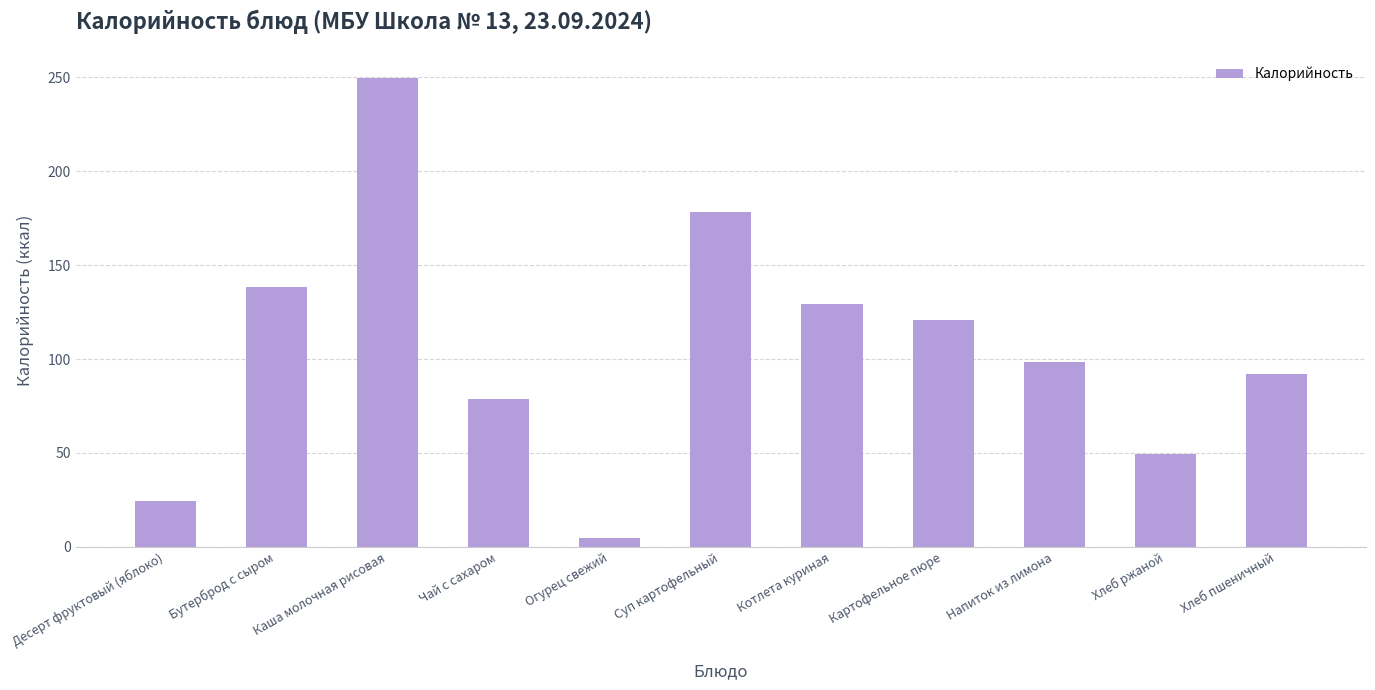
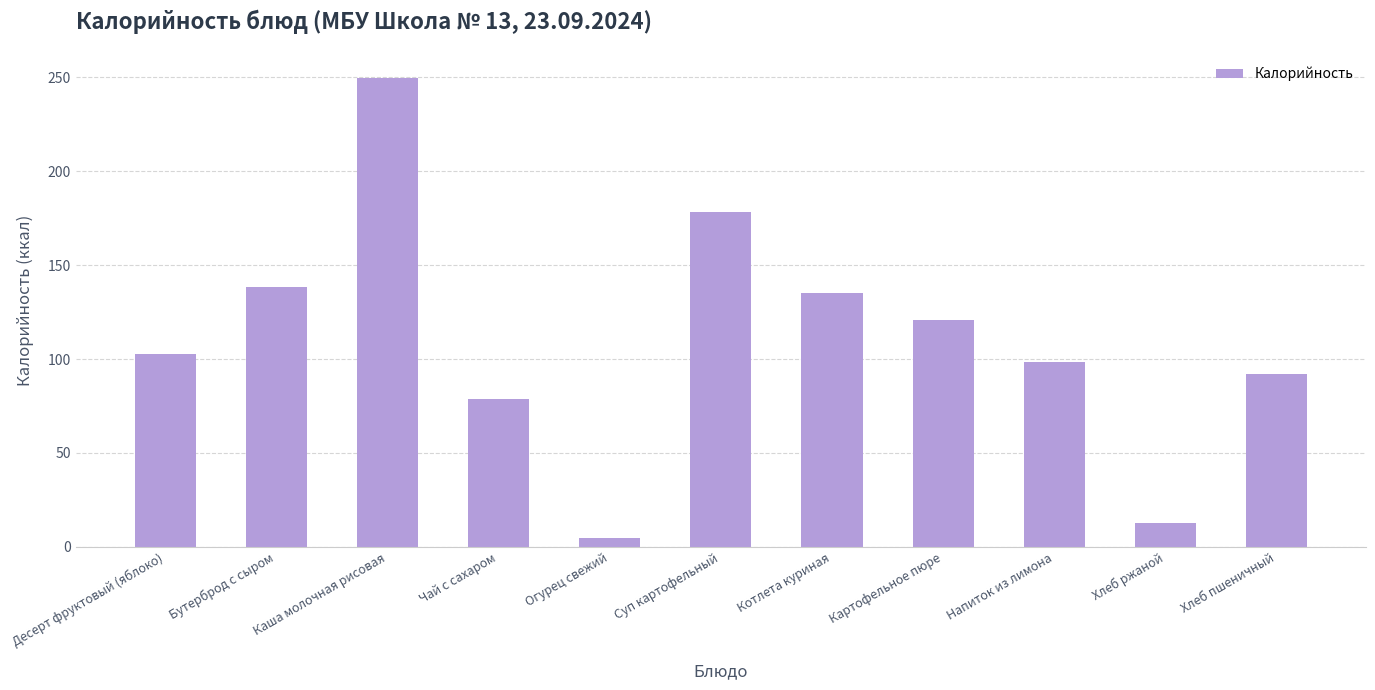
  {
-   "Десерт фруктовый (яблоко)": 24,
+   "Десерт фруктовый (яблоко)": 103,
    "Бутерброд с сыром": 139,
    "Каша молочная рисовая": 250,
    "Чай с сахаром": 79,
    "Огурец свежий": 5,
    "Суп картофельный": 178,
-   "Котлета куриная": 129,
+   "Котлета куриная": 135,
    "Картофельное пюре": 121,
    "Напиток из лимона": 98,
-   "Хлеб ржаной": 50,
+   "Хлеб ржаной": 13,
    "Хлеб пшеничный": 92
  }
